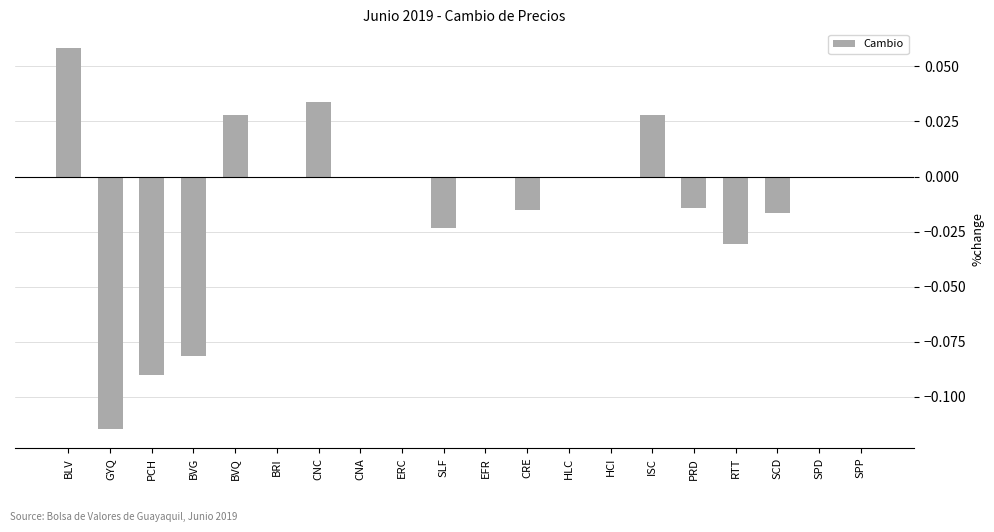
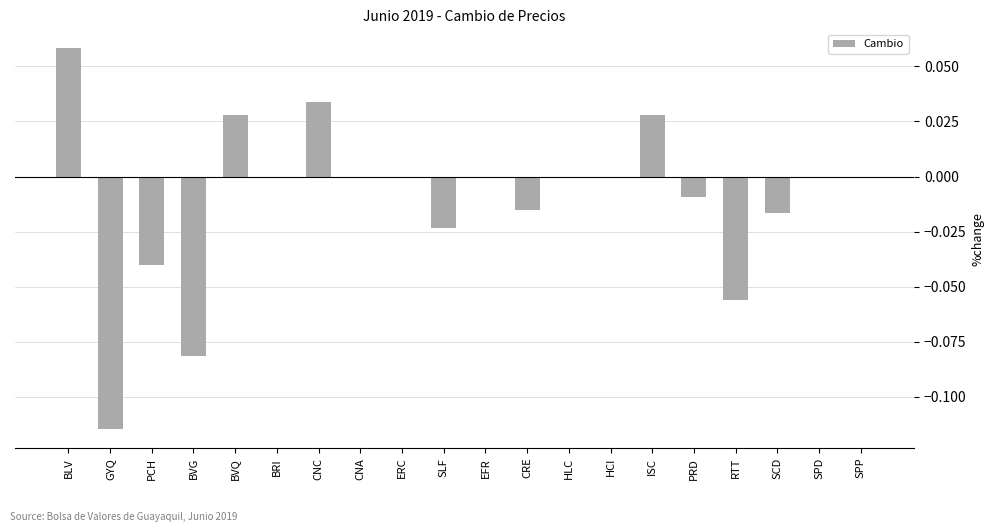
  {
    "BLV": 0.058,
    "GYQ": -0.115,
-   "PCH": -0.09,
+   "PCH": -0.04,
    "BVG": -0.081,
    "BVQ": 0.028,
    "BRI": 0.000,
    "CNC": 0.034,
    "CNA": 0.000,
    "ERC": 0.000,
    "SLF": -0.023,
    "EFR": 0.000,
    "CRE": -0.015,
    "HLC": 0.000,
    "HCI": 0.000,
    "ISC": 0.028,
-   "PRD": -0.014,
-   "RTT": -0.031,
+   "PRD": -0.009,
+   "RTT": -0.056,
    "SCD": -0.016,
    "SPD": 0.000,
    "SPP": 0.000
  }
